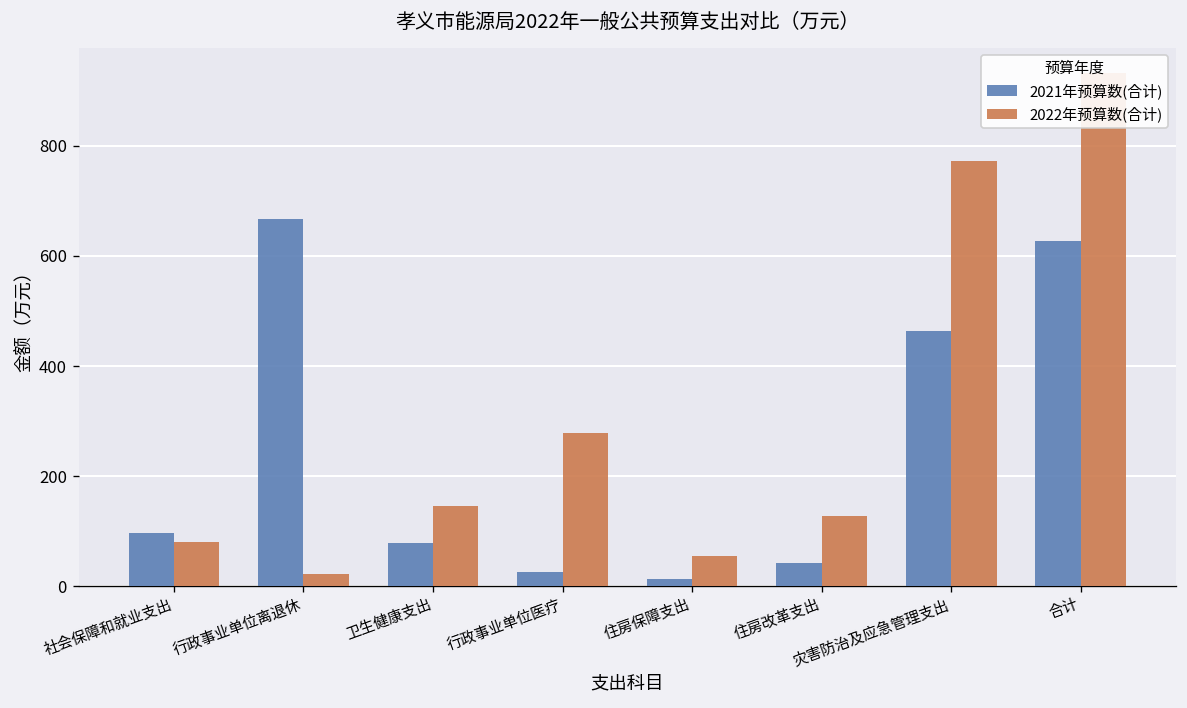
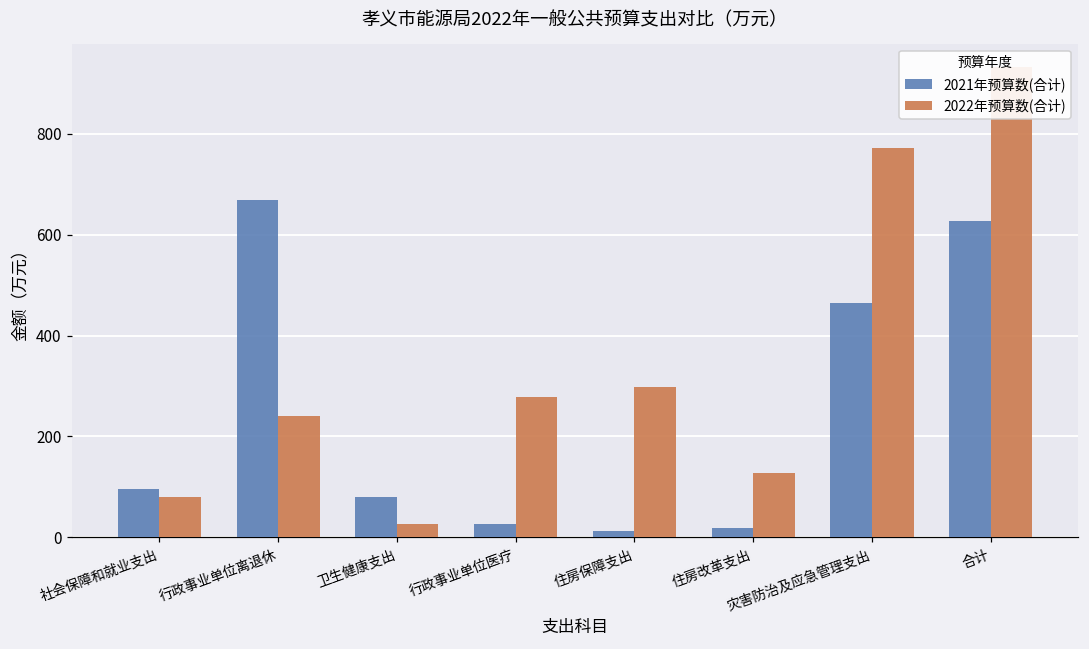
  {
    "2021年预算数(合计)": {
      "社会保障和就业支出": 100,
      "行政事业单位离退休": 670,
      "卫生健康支出": 80,
      "行政事业单位医疗": 30,
      "住房保障支出": 10,
-     "住房改革支出": 40,
+     "住房改革支出": 20,
      "灾害防治及应急管理支出": 460,
      "合计": 630
    },
    "2022年预算数(合计)": {
      "社会保障和就业支出": 80,
-     "行政事业单位离退休": 20,
-     "卫生健康支出": 150,
+     "行政事业单位离退休": 240,
+     "卫生健康支出": 30,
      "行政事业单位医疗": 280,
-     "住房保障支出": 50,
+     "住房保障支出": 300,
      "住房改革支出": 130,
      "灾害防治及应急管理支出": 770
    }
  }
